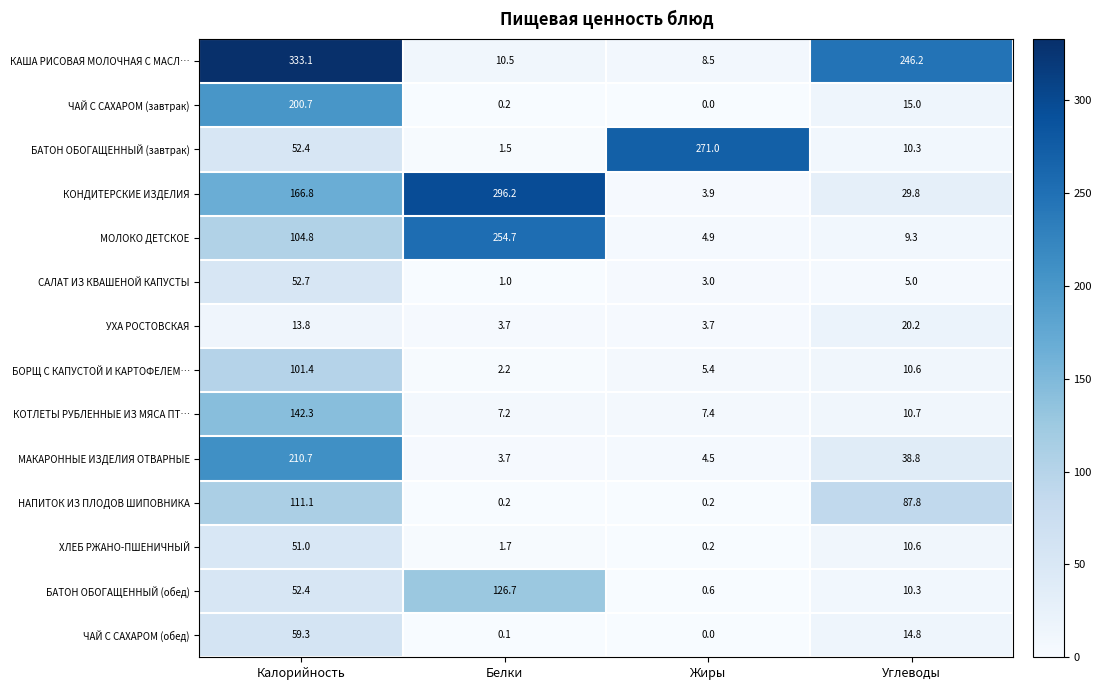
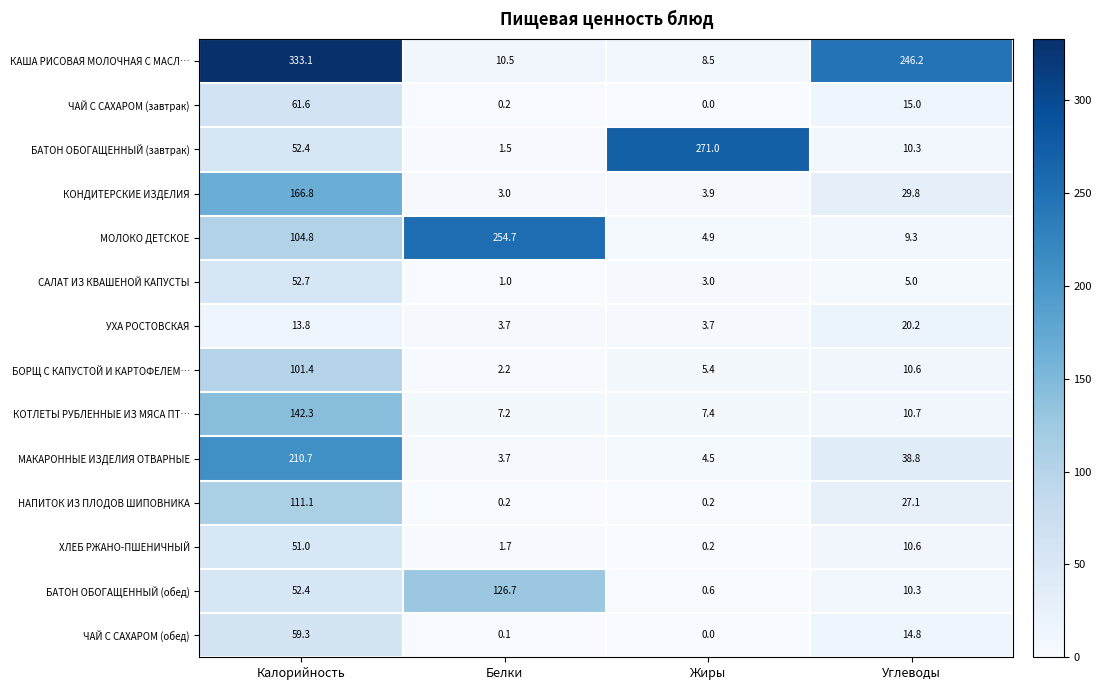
  {
    "КАША РИСОВАЯ МОЛОЧНАЯ С МАСЛ…": {
      "Калорийность": 333.1,
      "Белки": 10.5,
      "Жиры": 8.5,
      "Углеводы": 246.2
    },
    "ЧАЙ С САХАРОМ (завтрак)": {
-     "Калорийность": 200.7,
+     "Калорийность": 61.6,
      "Белки": 0.2,
      "Жиры": 0.0,
      "Углеводы": 15.0
    },
    "БАТОН ОБОГАЩЕННЫЙ (завтрак)": {
      "Калорийность": 52.4,
      "Белки": 1.5,
      "Жиры": 271.0,
      "Углеводы": 10.3
    },
    "КОНДИТЕРСКИЕ ИЗДЕЛИЯ": {
      "Калорийность": 166.8,
-     "Белки": 296.2,
+     "Белки": 3.0,
      "Жиры": 3.9,
      "Углеводы": 29.8
    },
    "МОЛОКО ДЕТСКОЕ": {
      "Калорийность": 104.8,
      "Белки": 254.7,
      "Жиры": 4.9,
      "Углеводы": 9.3
    },
    "САЛАТ ИЗ КВАШЕНОЙ КАПУСТЫ": {
      "Калорийность": 52.7,
      "Белки": 1.0,
      "Жиры": 3.0,
      "Углеводы": 5.0
    },
    "УХА РОСТОВСКАЯ": {
      "Калорийность": 13.8,
      "Белки": 3.7,
      "Жиры": 3.7,
      "Углеводы": 20.2
    },
    "БОРЩ С КАПУСТОЙ И КАРТОФЕЛЕМ…": {
      "Калорийность": 101.4,
      "Белки": 2.2,
      "Жиры": 5.4,
      "Углеводы": 10.6
    },
    "КОТЛЕТЫ РУБЛЕННЫЕ ИЗ МЯСА ПТ…": {
      "Калорийность": 142.3,
      "Белки": 7.2,
      "Жиры": 7.4,
      "Углеводы": 10.7
    },
    "МАКАРОННЫЕ ИЗДЕЛИЯ ОТВАРНЫЕ": {
      "Калорийность": 210.7,
      "Белки": 3.7,
      "Жиры": 4.5,
      "Углеводы": 38.8
    },
    "НАПИТОК ИЗ ПЛОДОВ ШИПОВНИКА": {
      "Калорийность": 111.1,
      "Белки": 0.2,
      "Жиры": 0.2,
-     "Углеводы": 87.8
+     "Углеводы": 27.1
    },
    "ХЛЕБ РЖАНО-ПШЕНИЧНЫЙ": {
      "Калорийность": 51.0,
      "Белки": 1.7,
      "Жиры": 0.2,
      "Углеводы": 10.6
    },
    "БАТОН ОБОГАЩЕННЫЙ (обед)": {
      "Калорийность": 52.4,
      "Белки": 126.7,
      "Жиры": 0.6,
      "Углеводы": 10.3
    },
    "ЧАЙ С САХАРОМ (обед)": {
      "Калорийность": 59.3,
      "Белки": 0.1,
      "Жиры": 0.0,
      "Углеводы": 14.8
    }
  }
